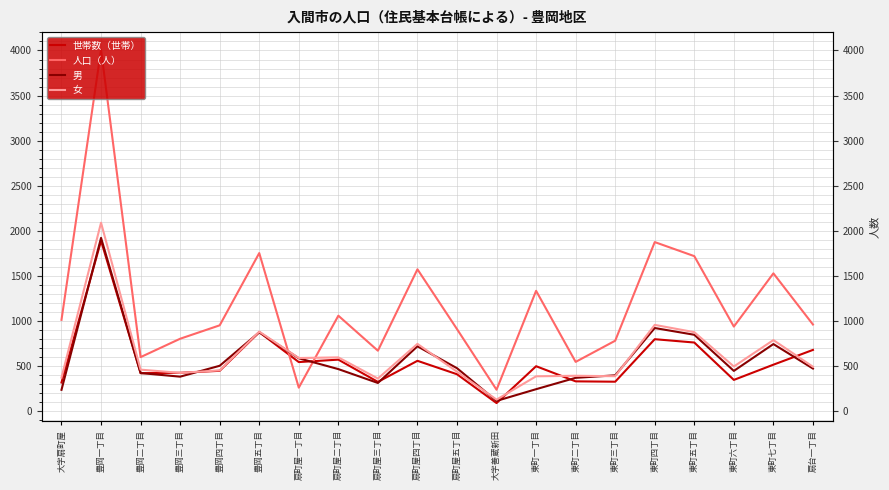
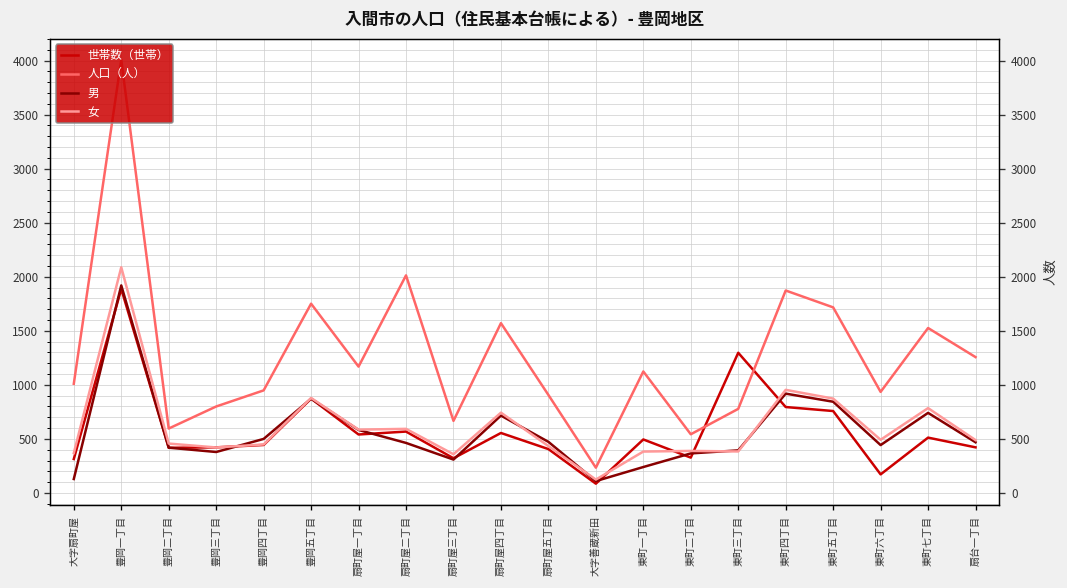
  {
    "世帯数（世帯）": {
      "大字扇町屋": 300,
      "豊岡一丁目": 1900,
      "扇町屋一丁目": 500,
      "扇町屋四丁目": 600,
      "東町一丁目": 500,
      "東町二丁目": 300,
-     "東町三丁目": 300,
+     "東町三丁目": 1300,
      "東町四丁目": 800,
      "東町五丁目": 800,
-     "東町六丁目": 300,
+     "東町六丁目": 200,
      "東町七丁目": 500,
-     "扇台一丁目": 700
+     "扇台一丁目": 400
    },
    "人口（人）": {
      "大字扇町屋": 1000,
      "豊岡二丁目": 600,
      "豊岡三丁目": 800,
      "豊岡四丁目": 900,
      "豊岡五丁目": 1800,
-     "扇町屋一丁目": 300,
-     "扇町屋二丁目": 1100,
+     "扇町屋一丁目": 1200,
+     "扇町屋二丁目": 2000,
      "扇町屋三丁目": 700,
      "扇町屋四丁目": 1600,
      "扇町屋五丁目": 900,
      "大字善蔵新田": 200,
-     "東町一丁目": 1300,
+     "東町一丁目": 1100,
      "東町二丁目": 500,
      "東町三丁目": 800,
      "東町四丁目": 1900,
      "東町五丁目": 1700,
      "東町六丁目": 900,
      "東町七丁目": 1500,
-     "扇台一丁目": 1000
+     "扇台一丁目": 1300
    },
    "男": {
-     "大字扇町屋": 200,
+     "大字扇町屋": 100,
      "豊岡一丁目": 1900,
      "豊岡三丁目": 400,
      "豊岡四丁目": 500,
      "扇町屋二丁目": 500,
      "扇町屋五丁目": 500,
      "東町一丁目": 200,
      "東町四丁目": 900,
      "東町五丁目": 800,
      "東町六丁目": 400,
      "東町七丁目": 700
    },
    "女": {
      "大字扇町屋": 400,
      "豊岡一丁目": 2100,
      "豊岡二丁目": 500,
      "扇町屋三丁目": 400,
      "東町一丁目": 400,
      "東町四丁目": 1000,
      "東町五丁目": 900,
      "東町六丁目": 500,
      "東町七丁目": 800
    }
  }
